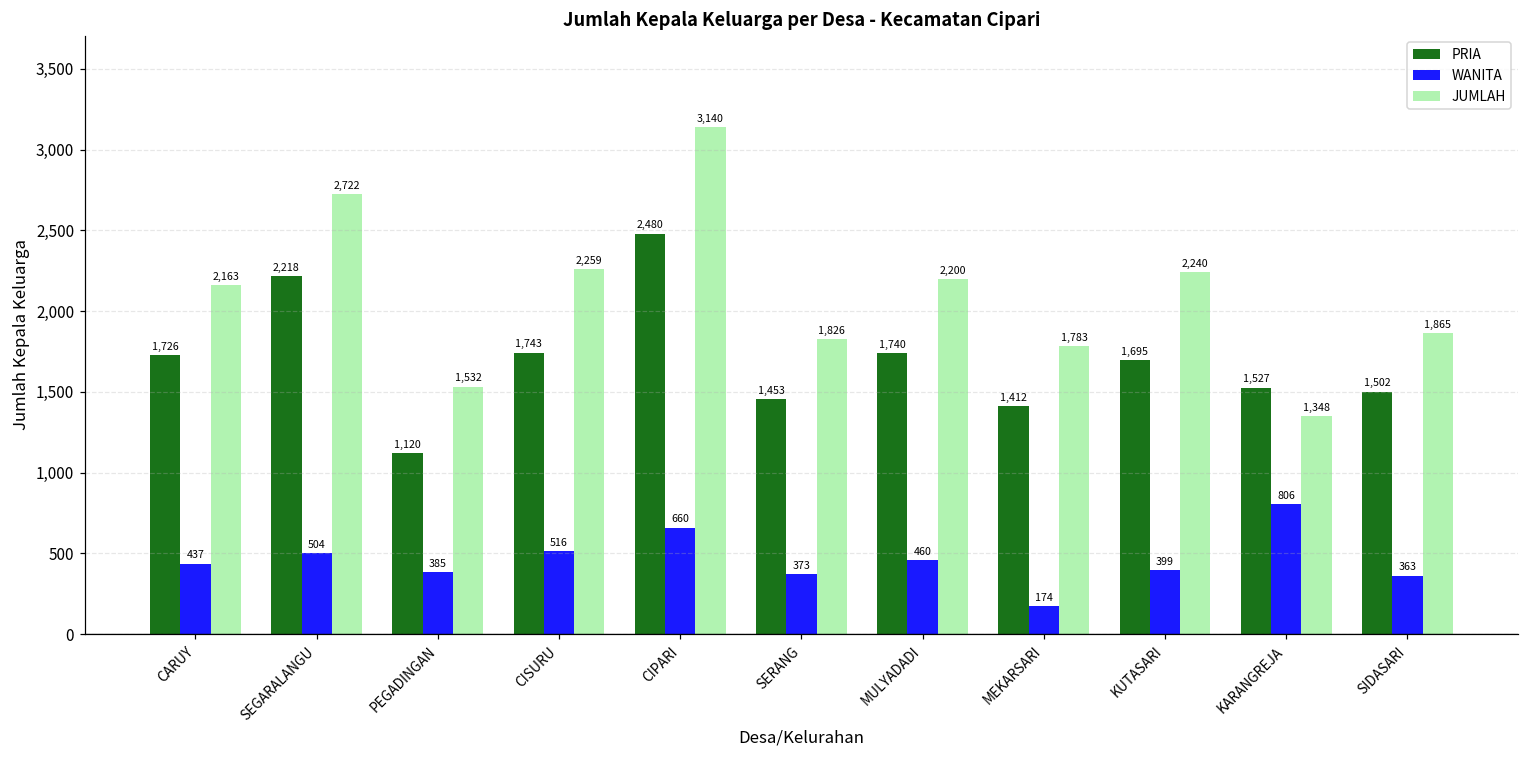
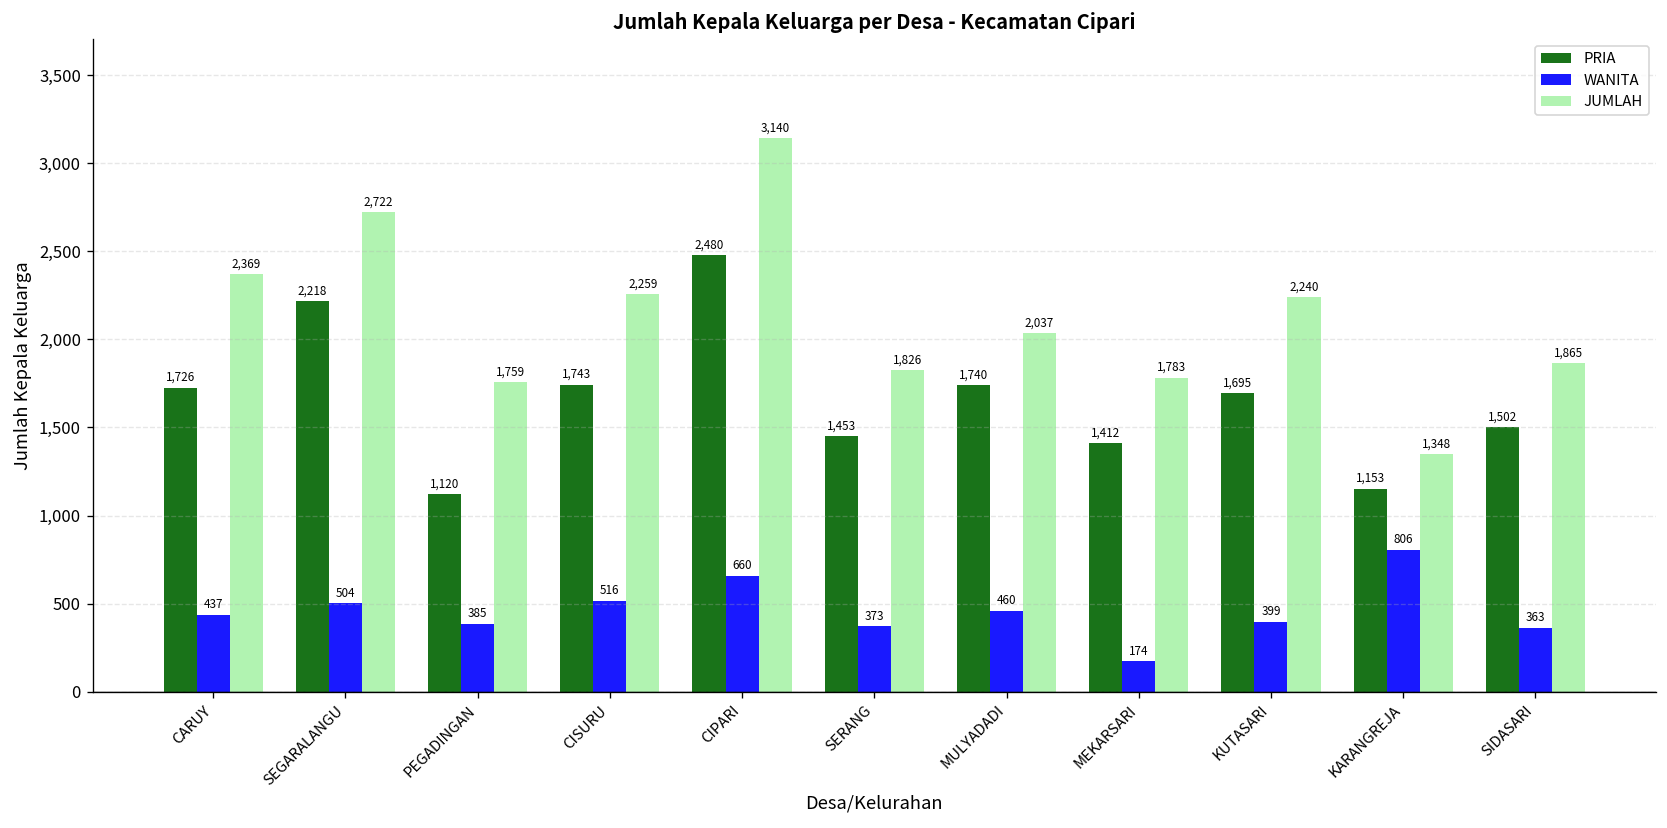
  {
    "PRIA": {
      "CARUY": "1,726",
      "SEGARALANGU": "2,218",
      "PEGADINGAN": "1,120",
      "CISURU": "1,743",
      "CIPARI": "2,480",
      "SERANG": "1,453",
      "MULYADADI": "1,740",
      "MEKARSARI": "1,412",
      "KUTASARI": "1,695",
-     "KARANGREJA": "1,527",
+     "KARANGREJA": "1,153",
      "SIDASARI": "1,502"
    },
    "WANITA": {
      "CARUY": "437",
      "SEGARALANGU": "504",
      "PEGADINGAN": "385",
      "CISURU": "516",
      "CIPARI": "660",
      "SERANG": "373",
      "MULYADADI": "460",
      "MEKARSARI": "174",
      "KUTASARI": "399",
      "KARANGREJA": "806",
      "SIDASARI": "363"
    },
    "JUMLAH": {
-     "CARUY": "2,163",
+     "CARUY": "2,369",
      "SEGARALANGU": "2,722",
-     "PEGADINGAN": "1,532",
+     "PEGADINGAN": "1,759",
      "CISURU": "2,259",
      "CIPARI": "3,140",
      "SERANG": "1,826",
-     "MULYADADI": "2,200",
+     "MULYADADI": "2,037",
      "MEKARSARI": "1,783",
      "KUTASARI": "2,240",
      "KARANGREJA": "1,348",
      "SIDASARI": "1,865"
    }
  }
